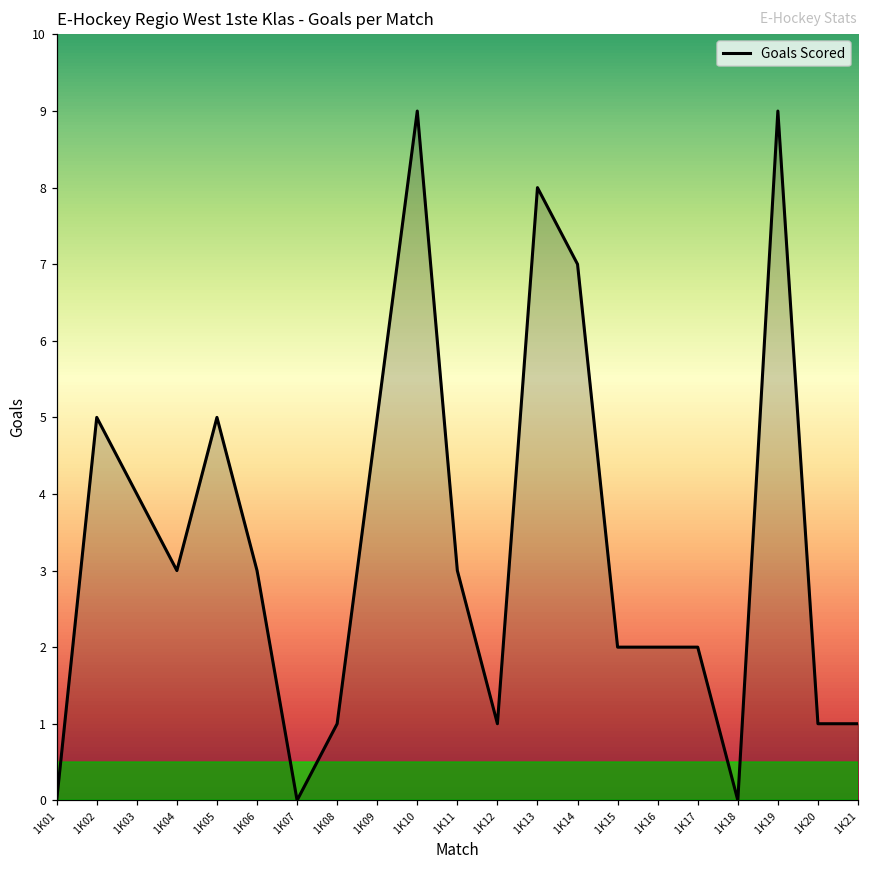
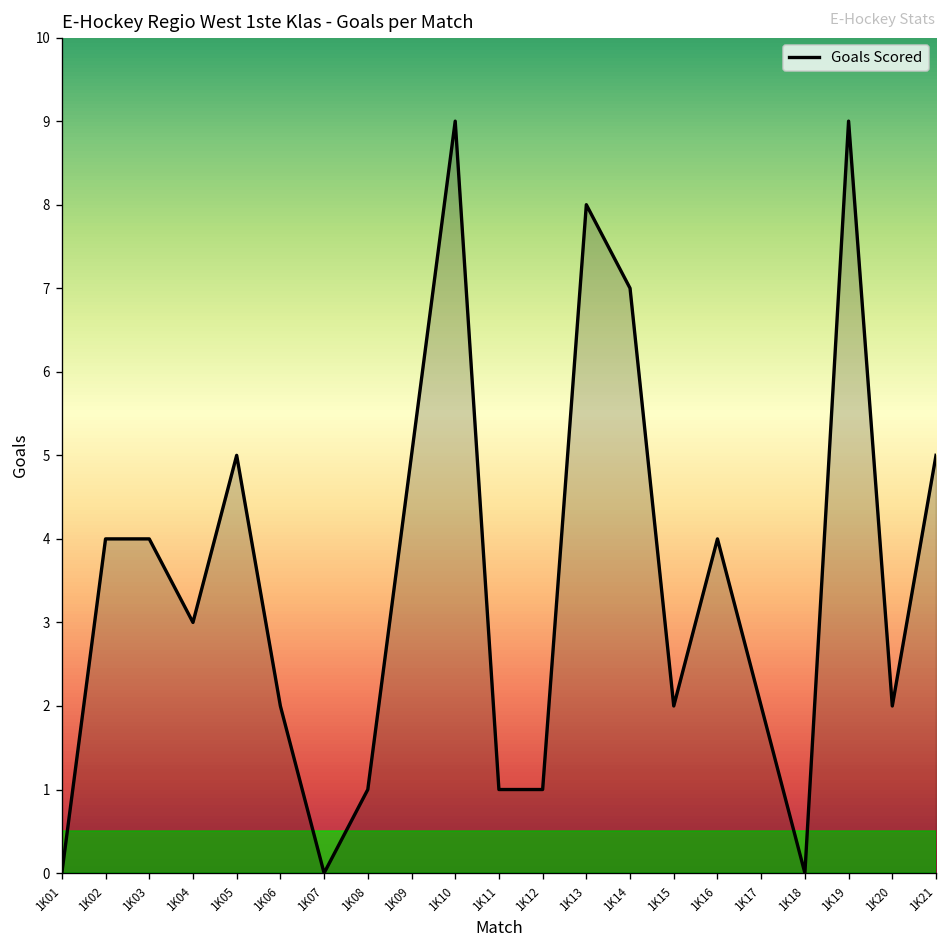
  {
-   "1K02": 5,
+   "1K02": 4,
    "1K03": 4,
    "1K04": 3,
    "1K05": 5,
-   "1K06": 3,
+   "1K06": 2,
    "1K08": 1,
    "1K09": 5,
    "1K10": 9,
-   "1K11": 3,
+   "1K11": 1,
    "1K12": 1,
    "1K13": 8,
    "1K14": 7,
    "1K15": 2,
-   "1K16": 2,
+   "1K16": 4,
    "1K17": 2,
    "1K19": 9,
-   "1K20": 1,
-   "1K21": 1
+   "1K20": 2,
+   "1K21": 5
  }
